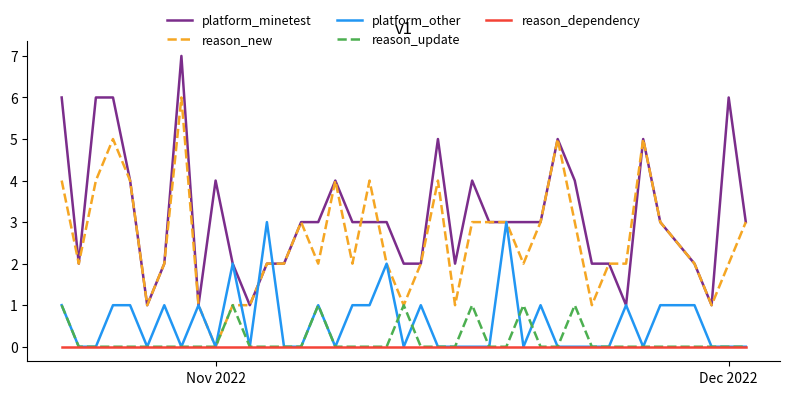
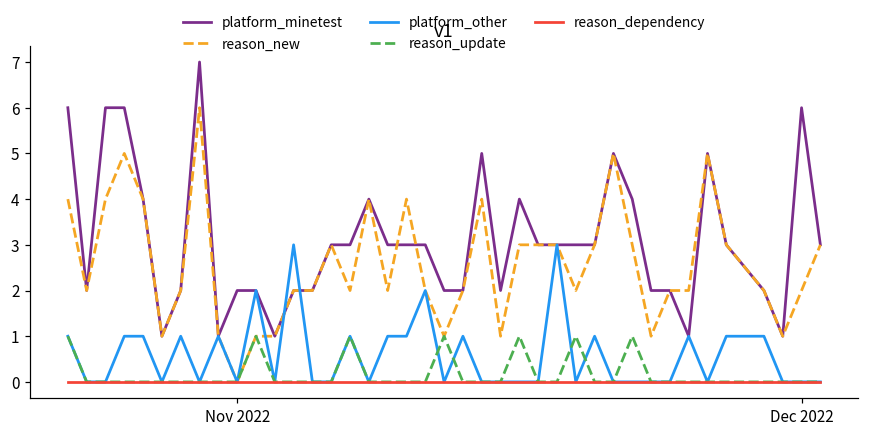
  {
    "platform_minetest": {
-     "Nov 2022": 4,
+     "Nov 2022": 2,
      "Dec 2022": 6
    },
    "reason_new": {
      "Dec 2022": 2
    }
  }
